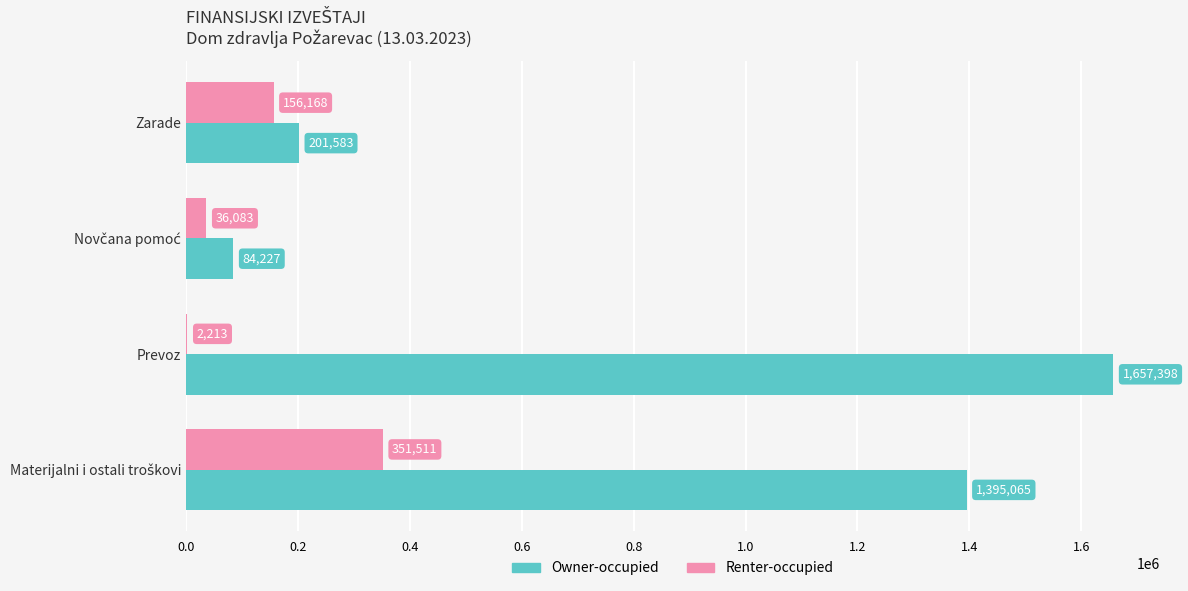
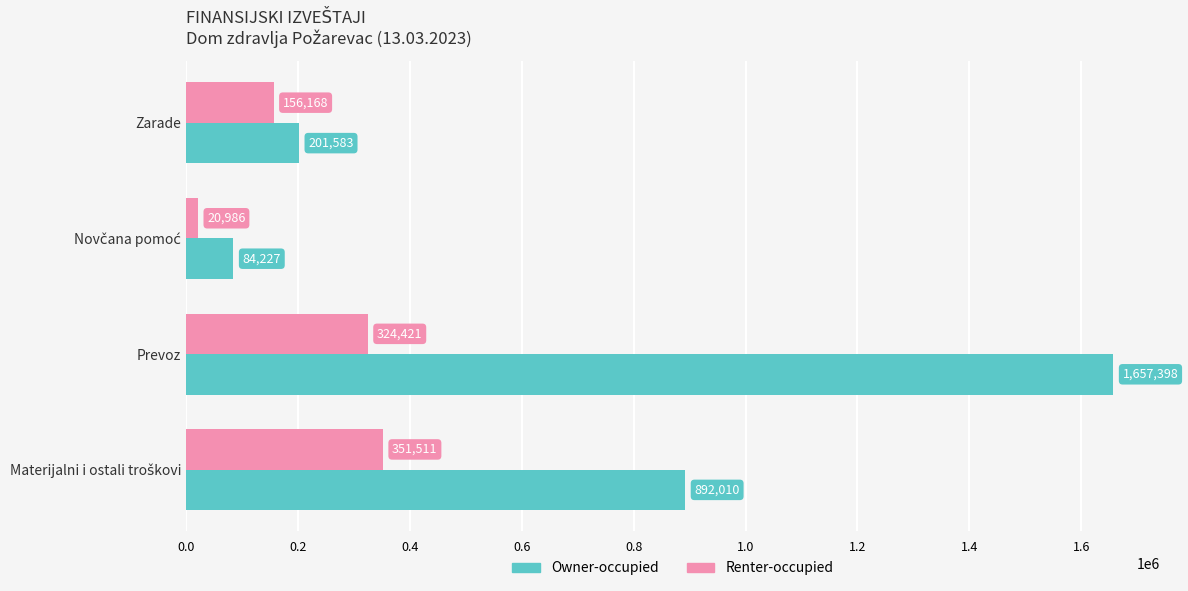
  {
    "Owner-occupied": {
-     "Materijalni i ostali troškovi": "1,395,065"
+     "Materijalni i ostali troškovi": "892,010"
    },
    "Renter-occupied": {
-     "Novčana pomoć": "36,083",
-     "Prevoz": "2,213"
+     "Novčana pomoć": "20,986",
+     "Prevoz": "324,421"
    }
  }
